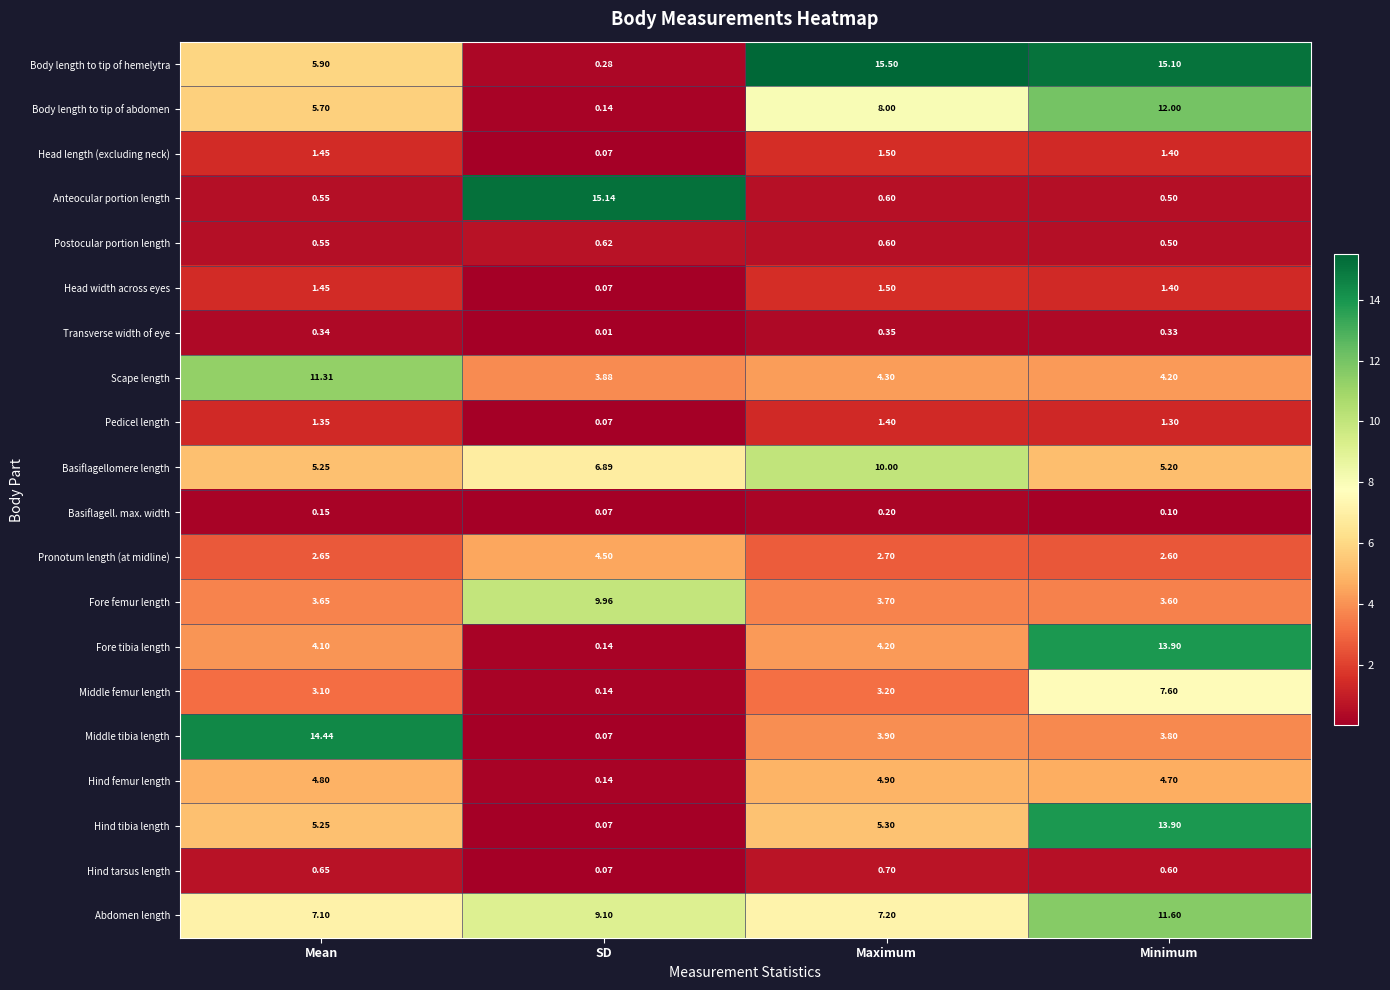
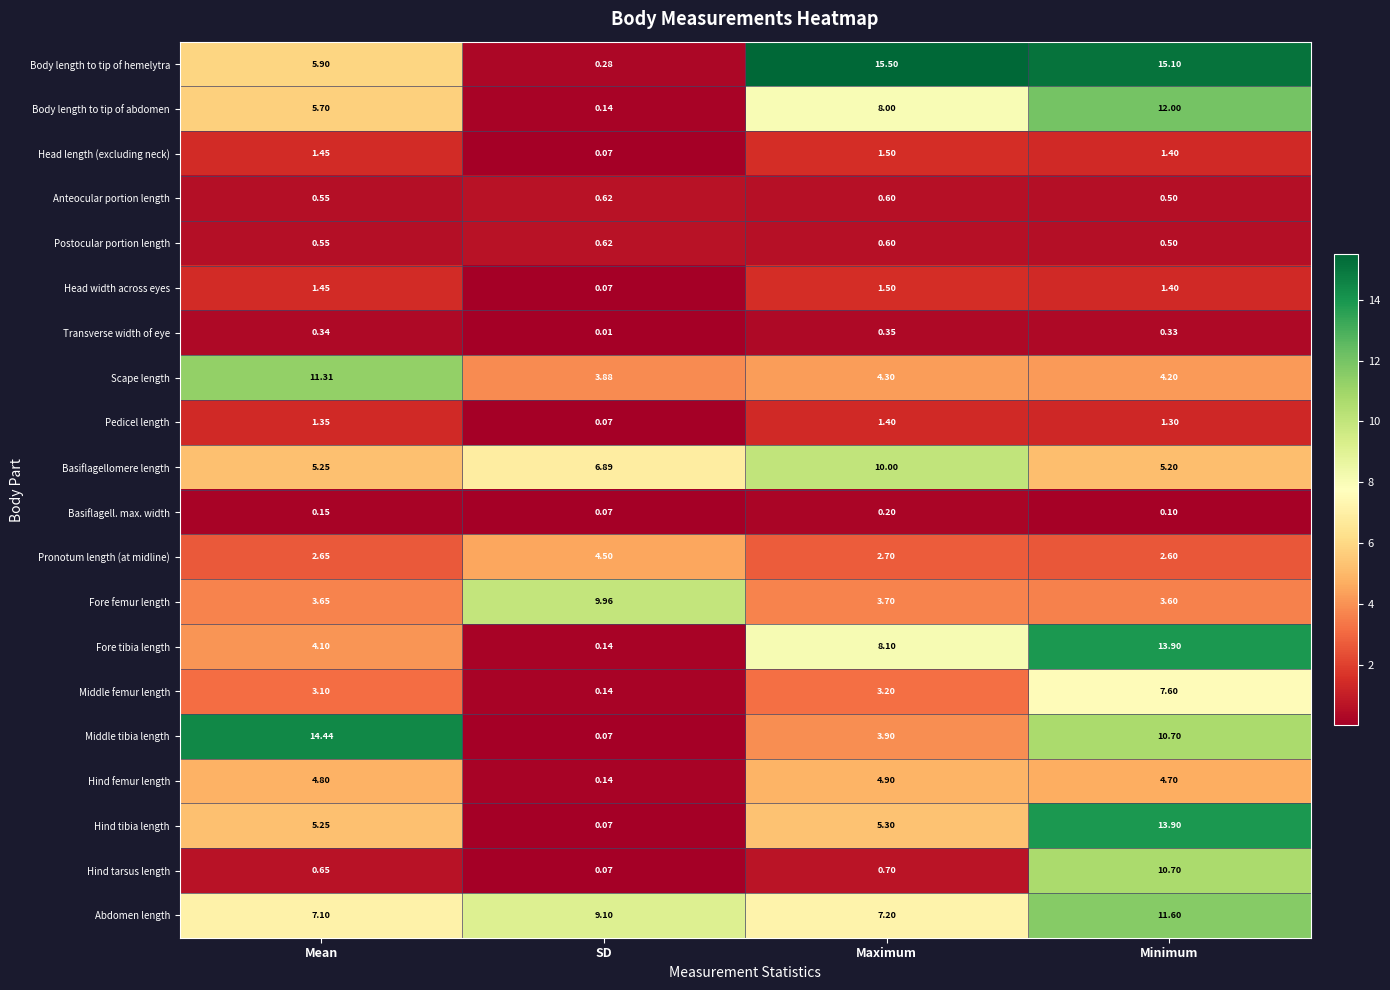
  {
    "Body length to tip of hemelytra": {
      "Mean": 5.90,
      "SD": 0.28,
      "Maximum": 15.50,
      "Minimum": 15.10
    },
    "Body length to tip of abdomen": {
      "Mean": 5.70,
      "SD": 0.14,
      "Maximum": 8.00,
      "Minimum": 12.00
    },
    "Head length (excluding neck)": {
      "Mean": 1.45,
      "SD": 0.07,
      "Maximum": 1.50,
      "Minimum": 1.40
    },
    "Anteocular portion length": {
      "Mean": 0.55,
-     "SD": 15.14,
+     "SD": 0.62,
      "Maximum": 0.60,
      "Minimum": 0.50
    },
    "Postocular portion length": {
      "Mean": 0.55,
      "SD": 0.62,
      "Maximum": 0.60,
      "Minimum": 0.50
    },
    "Head width across eyes": {
      "Mean": 1.45,
      "SD": 0.07,
      "Maximum": 1.50,
      "Minimum": 1.40
    },
    "Transverse width of eye": {
      "Mean": 0.34,
      "SD": 0.01,
      "Maximum": 0.35,
      "Minimum": 0.33
    },
    "Scape length": {
      "Mean": 11.31,
      "SD": 3.88,
      "Maximum": 4.30,
      "Minimum": 4.20
    },
    "Pedicel length": {
      "Mean": 1.35,
      "SD": 0.07,
      "Maximum": 1.40,
      "Minimum": 1.30
    },
    "Basiflagellomere length": {
      "Mean": 5.25,
      "SD": 6.89,
      "Maximum": 10.00,
      "Minimum": 5.20
    },
    "Basiflagell. max. width": {
      "Mean": 0.15,
      "SD": 0.07,
      "Maximum": 0.20,
      "Minimum": 0.10
    },
    "Pronotum length (at midline)": {
      "Mean": 2.65,
      "SD": 4.50,
      "Maximum": 2.70,
      "Minimum": 2.60
    },
    "Fore femur length": {
      "Mean": 3.65,
      "SD": 9.96,
      "Maximum": 3.70,
      "Minimum": 3.60
    },
    "Fore tibia length": {
      "Mean": 4.10,
      "SD": 0.14,
-     "Maximum": 4.20,
+     "Maximum": 8.10,
      "Minimum": 13.90
    },
    "Middle femur length": {
      "Mean": 3.10,
      "SD": 0.14,
      "Maximum": 3.20,
      "Minimum": 7.60
    },
    "Middle tibia length": {
      "Mean": 14.44,
      "SD": 0.07,
      "Maximum": 3.90,
-     "Minimum": 3.80
+     "Minimum": 10.70
    },
    "Hind femur length": {
      "Mean": 4.80,
      "SD": 0.14,
      "Maximum": 4.90,
      "Minimum": 4.70
    },
    "Hind tibia length": {
      "Mean": 5.25,
      "SD": 0.07,
      "Maximum": 5.30,
      "Minimum": 13.90
    },
    "Hind tarsus length": {
      "Mean": 0.65,
      "SD": 0.07,
      "Maximum": 0.70,
-     "Minimum": 0.60
+     "Minimum": 10.70
    },
    "Abdomen length": {
      "Mean": 7.10,
      "SD": 9.10,
      "Maximum": 7.20,
      "Minimum": 11.60
    }
  }
